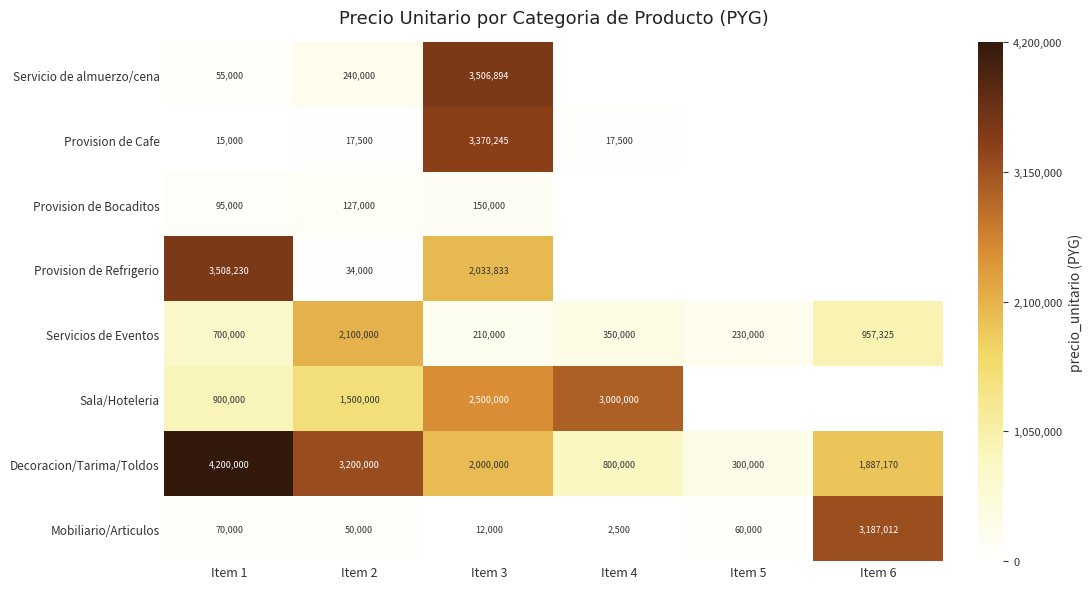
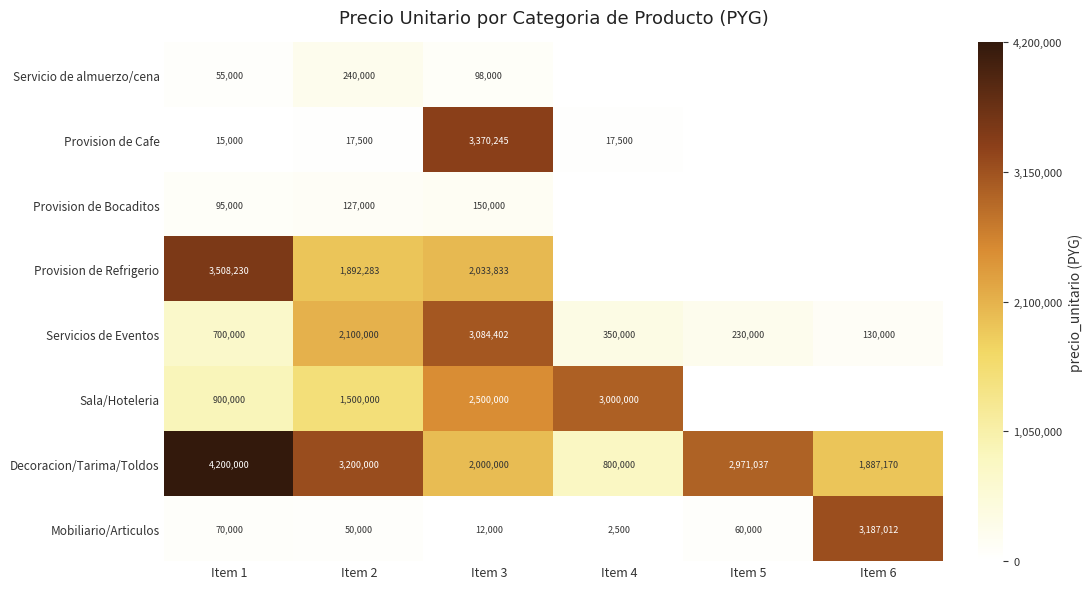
  {
    "Servicio de almuerzo/cena": {
      "Item 1": "55,000",
      "Item 2": "240,000",
-     "Item 3": "3,506,894"
+     "Item 3": "98,000"
    },
    "Provision de Cafe": {
      "Item 1": "15,000",
      "Item 2": "17,500",
      "Item 3": "3,370,245",
      "Item 4": "17,500"
    },
    "Provision de Bocaditos": {
      "Item 1": "95,000",
      "Item 2": "127,000",
      "Item 3": "150,000"
    },
    "Provision de Refrigerio": {
      "Item 1": "3,508,230",
-     "Item 2": "34,000",
+     "Item 2": "1,892,283",
      "Item 3": "2,033,833"
    },
    "Servicios de Eventos": {
      "Item 1": "700,000",
      "Item 2": "2,100,000",
-     "Item 3": "210,000",
+     "Item 3": "3,084,402",
      "Item 4": "350,000",
      "Item 5": "230,000",
-     "Item 6": "957,325"
+     "Item 6": "130,000"
    },
    "Sala/Hoteleria": {
      "Item 1": "900,000",
      "Item 2": "1,500,000",
      "Item 3": "2,500,000",
      "Item 4": "3,000,000"
    },
    "Decoracion/Tarima/Toldos": {
      "Item 1": "4,200,000",
      "Item 2": "3,200,000",
      "Item 3": "2,000,000",
      "Item 4": "800,000",
-     "Item 5": "300,000",
+     "Item 5": "2,971,037",
      "Item 6": "1,887,170"
    },
    "Mobiliario/Articulos": {
      "Item 1": "70,000",
      "Item 2": "50,000",
      "Item 3": "12,000",
      "Item 4": "2,500",
      "Item 5": "60,000",
      "Item 6": "3,187,012"
    }
  }
